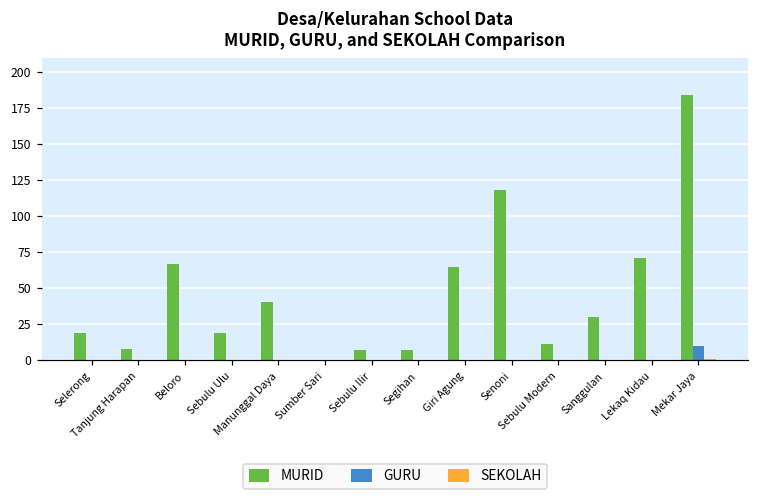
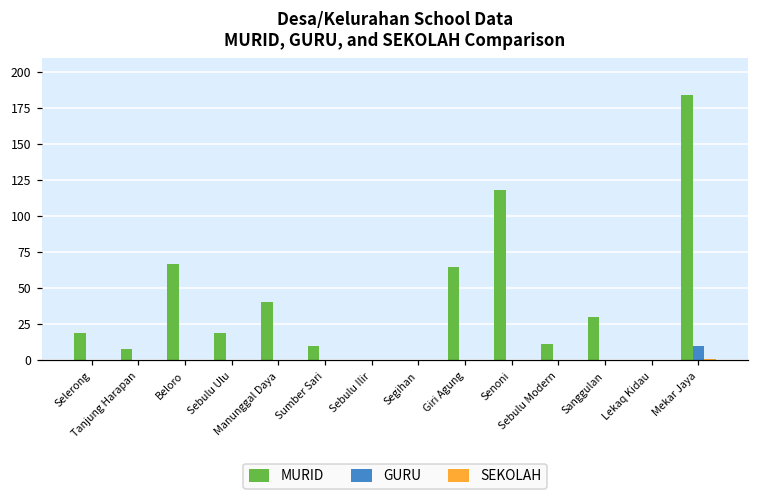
  {
    "MURID": {
      "Selerong": 19,
      "Tanjung Harapan": 8,
      "Beloro": 67,
      "Sebulu Ulu": 19,
      "Manunggal Daya": 40,
-     "Sumber Sari": 0,
-     "Sebulu Ilir": 7,
-     "Segihan": 7,
+     "Sumber Sari": 10,
+     "Sebulu Ilir": 0,
+     "Segihan": 0,
      "Giri Agung": 65,
      "Senoni": 118,
      "Sebulu Modern": 11,
      "Sanggulan": 30,
-     "Lekaq Kidau": 71,
+     "Lekaq Kidau": 0,
      "Mekar Jaya": 184
    },
    "GURU": {
      "Selerong": 0,
      "Tanjung Harapan": 0,
      "Beloro": 0,
      "Sebulu Ulu": 0,
      "Manunggal Daya": 0,
      "Sumber Sari": 0,
      "Sebulu Ilir": 0,
      "Segihan": 0,
      "Giri Agung": 0,
      "Senoni": 0,
      "Sebulu Modern": 0,
      "Sanggulan": 0,
      "Lekaq Kidau": 0,
      "Mekar Jaya": 10
    },
    "SEKOLAH": {
      "Selerong": 0,
      "Tanjung Harapan": 0,
      "Beloro": 0,
      "Sebulu Ulu": 0,
      "Manunggal Daya": 0,
      "Sumber Sari": 0,
      "Sebulu Ilir": 0,
      "Segihan": 0,
      "Giri Agung": 0,
      "Senoni": 0,
      "Sebulu Modern": 0,
      "Sanggulan": 0,
      "Lekaq Kidau": 0
    }
  }
